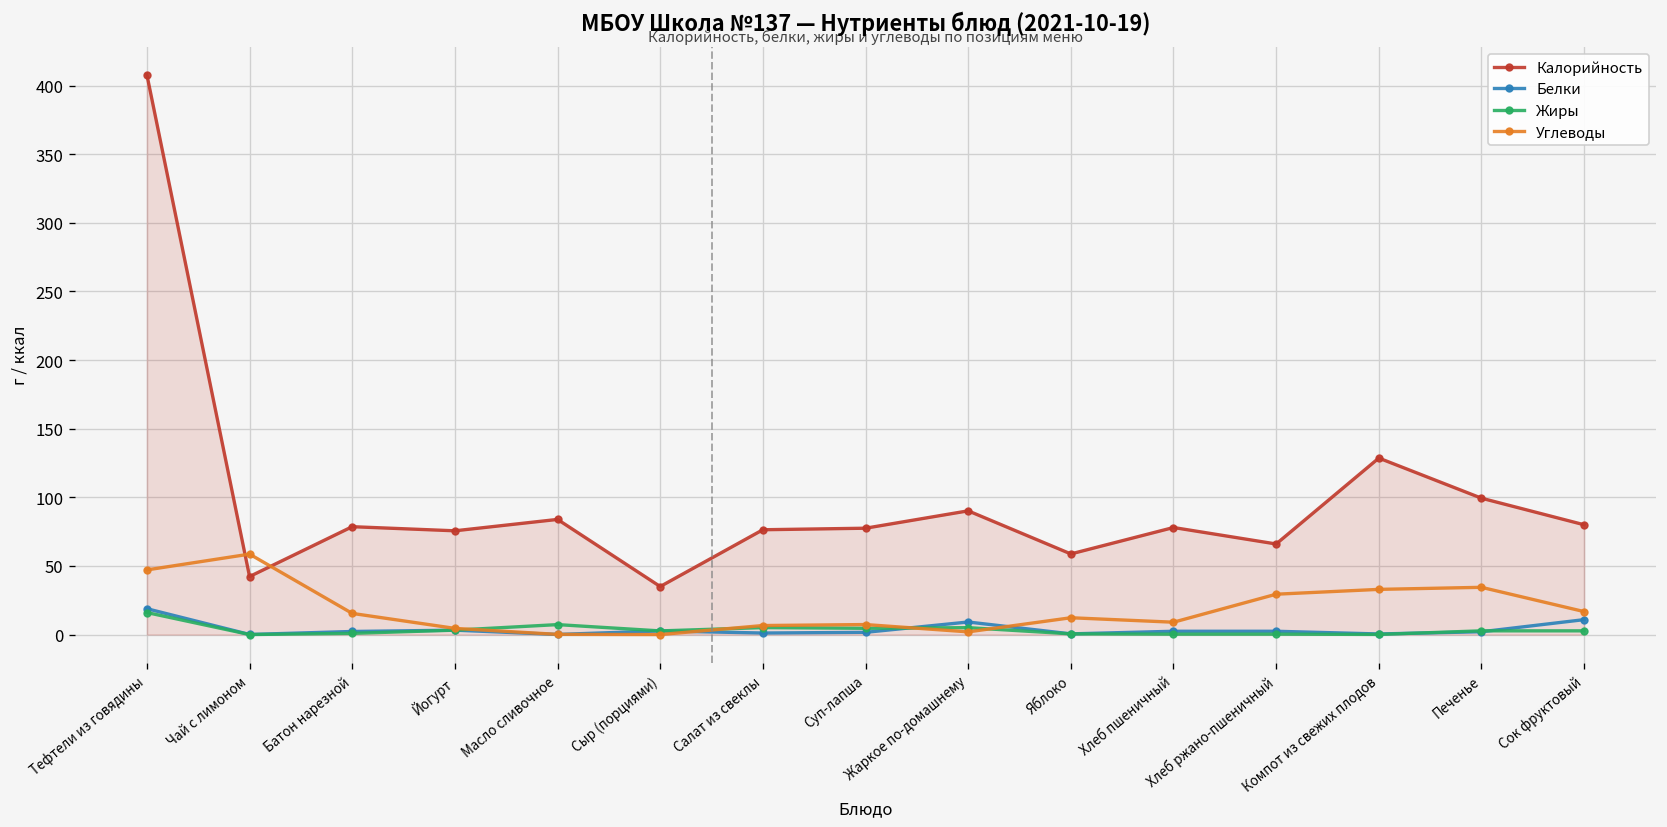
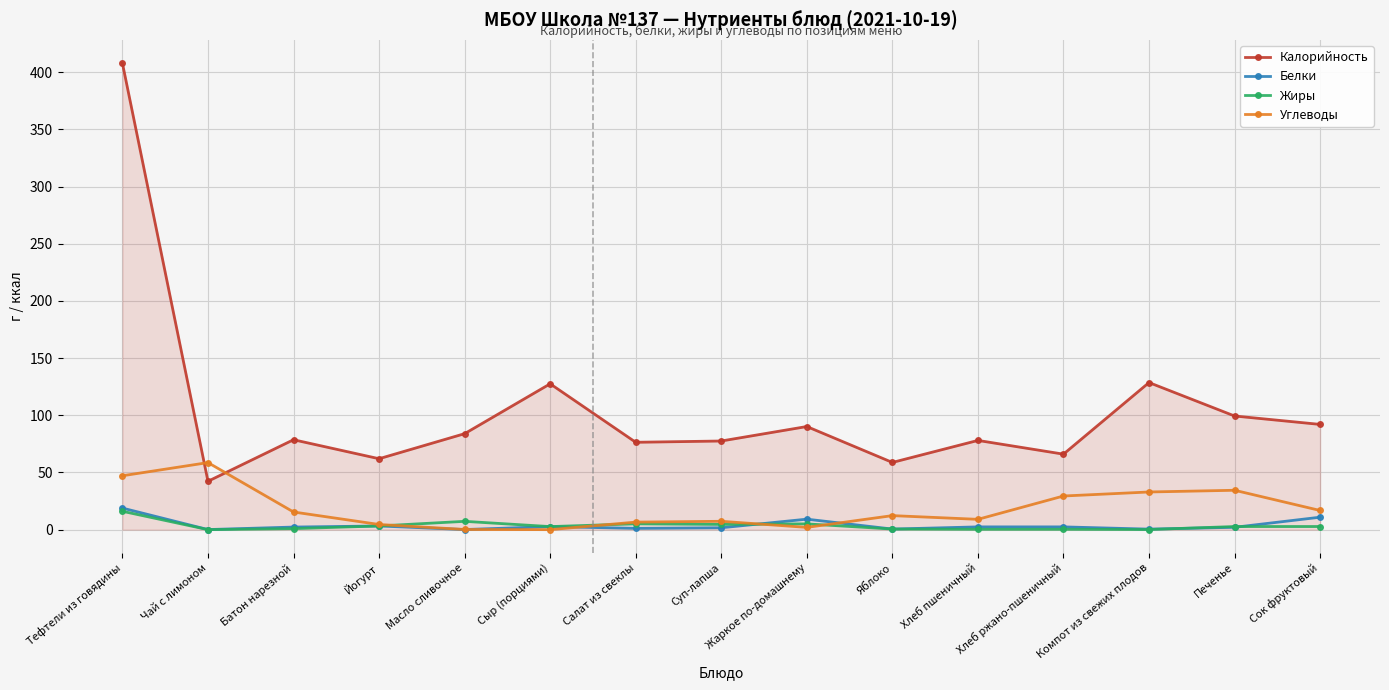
  {
    "Калорийность": {
      "Тефтели из говядины": 408,
      "Чай с лимоном": 42,
      "Батон нарезной": 79,
-     "Йогурт": 76,
+     "Йогурт": 62,
      "Масло сливочное": 84,
-     "Сыр (порциями)": 35,
+     "Сыр (порциями)": 128,
      "Салат из свеклы": 76,
      "Суп-лапша": 77,
      "Жаркое по-домашнему": 90,
      "Яблоко": 59,
      "Хлеб пшеничный": 78,
      "Хлеб ржано-пшеничный": 66,
      "Компот из свежих плодов": 129,
      "Печенье": 99,
-     "Сок фруктовый": 80
+     "Сок фруктовый": 92
    },
    "Белки": {
      "Тефтели из говядины": 19,
      "Салат из свеклы": 1,
      "Суп-лапша": 2,
      "Жаркое по-домашнему": 9,
      "Сок фруктовый": 11
    },
    "Жиры": {
      "Тефтели из говядины": 16,
      "Масло сливочное": 7,
      "Суп-лапша": 5,
      "Жаркое по-домашнему": 5,
      "Сок фруктовый": 3
    },
    "Углеводы": {
      "Тефтели из говядины": 47,
      "Чай с лимоном": 59,
      "Батон нарезной": 15,
      "Сыр (порциями)": 0,
      "Суп-лапша": 7,
      "Жаркое по-домашнему": 2,
      "Яблоко": 12,
      "Хлеб пшеничный": 9,
      "Хлеб ржано-пшеничный": 29,
      "Компот из свежих плодов": 33,
      "Печенье": 34,
      "Сок фруктовый": 17
    }
  }
